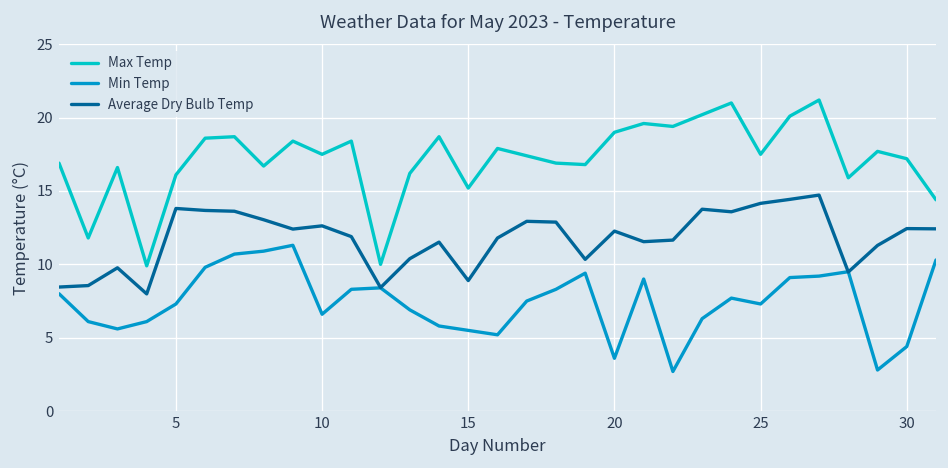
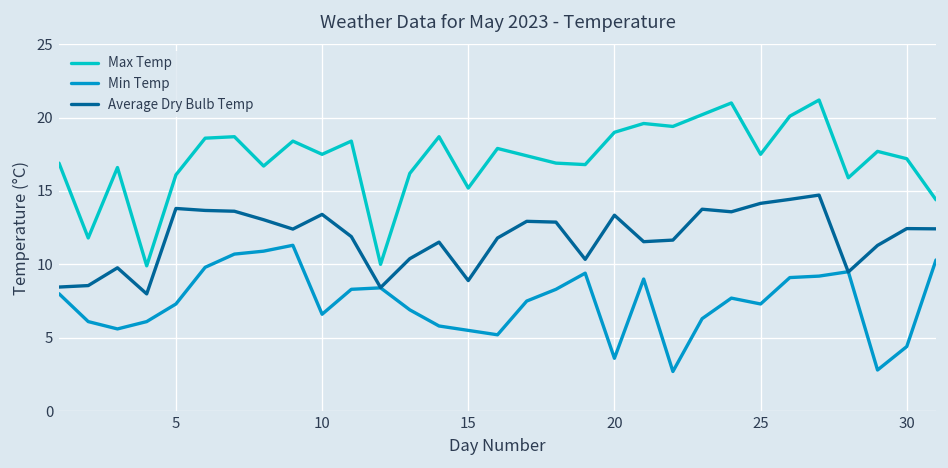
  {
    "Average Dry Bulb Temp": {
      "5": 13.8,
-     "10": 12.6,
+     "10": 13.4,
      "15": 8.9,
-     "20": 12.3,
+     "20": 13.4,
      "25": 14.2,
      "30": 12.4
    }
  }
